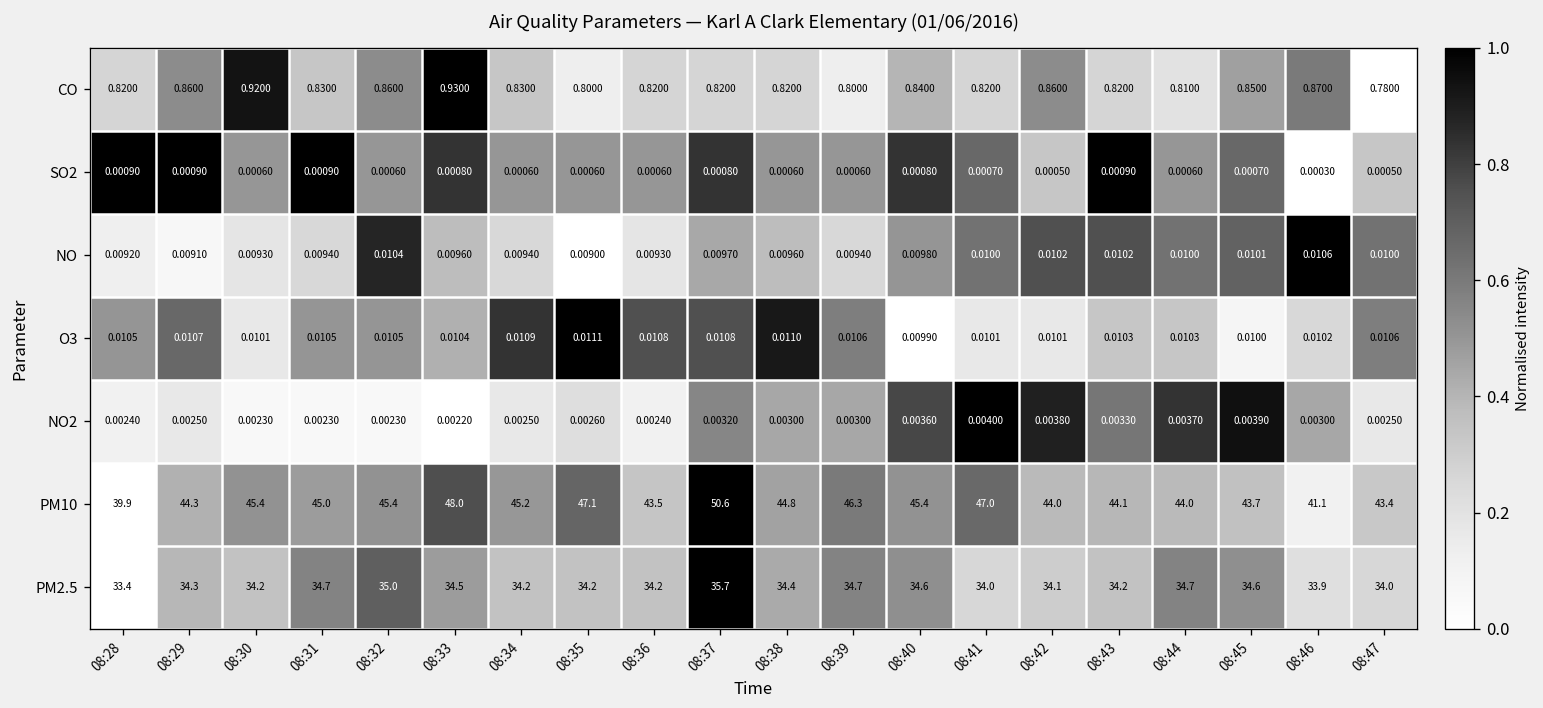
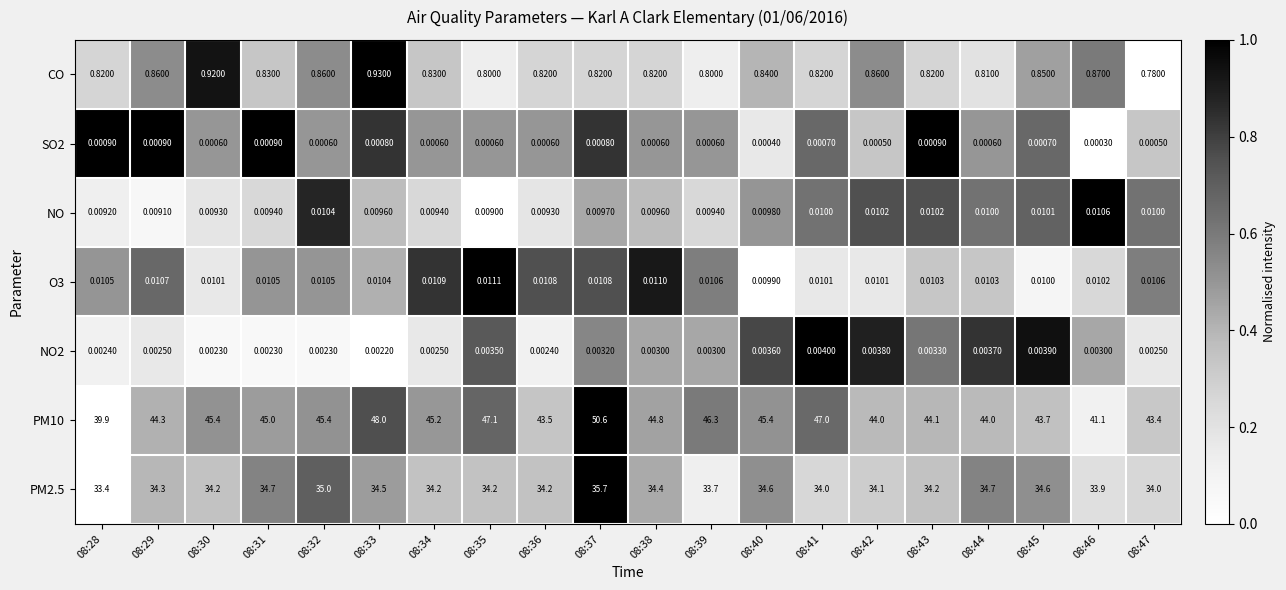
  {
    "CO": {
      "08:28": 0.8200,
      "08:29": 0.8600,
      "08:30": 0.9200,
      "08:31": 0.8300,
      "08:32": 0.8600,
      "08:33": 0.9300,
      "08:34": 0.8300,
      "08:35": 0.8000,
      "08:36": 0.8200,
      "08:37": 0.8200,
      "08:38": 0.8200,
      "08:39": 0.8000,
      "08:40": 0.8400,
      "08:41": 0.8200,
      "08:42": 0.8600,
      "08:43": 0.8200,
      "08:44": 0.8100,
      "08:45": 0.8500,
      "08:46": 0.8700,
      "08:47": 0.7800
    },
    "SO2": {
      "08:28": 0.00090,
      "08:29": 0.00090,
      "08:30": 0.00060,
      "08:31": 0.00090,
      "08:32": 0.00060,
      "08:33": 0.00080,
      "08:34": 0.00060,
      "08:35": 0.00060,
      "08:36": 0.00060,
      "08:37": 0.00080,
      "08:38": 0.00060,
      "08:39": 0.00060,
-     "08:40": 0.00080,
+     "08:40": 0.00040,
      "08:41": 0.00070,
      "08:42": 0.00050,
      "08:43": 0.00090,
      "08:44": 0.00060,
      "08:45": 0.00070,
      "08:46": 0.00030,
      "08:47": 0.00050
    },
    "NO": {
      "08:28": 0.00920,
      "08:29": 0.00910,
      "08:30": 0.00930,
      "08:31": 0.00940,
      "08:32": 0.0104,
      "08:33": 0.00960,
      "08:34": 0.00940,
      "08:35": 0.00900,
      "08:36": 0.00930,
      "08:37": 0.00970,
      "08:38": 0.00960,
      "08:39": 0.00940,
      "08:40": 0.00980,
      "08:41": 0.0100,
      "08:42": 0.0102,
      "08:43": 0.0102,
      "08:44": 0.0100,
      "08:45": 0.0101,
      "08:46": 0.0106,
      "08:47": 0.0100
    },
    "O3": {
      "08:28": 0.0105,
      "08:29": 0.0107,
      "08:30": 0.0101,
      "08:31": 0.0105,
      "08:32": 0.0105,
      "08:33": 0.0104,
      "08:34": 0.0109,
      "08:35": 0.0111,
      "08:36": 0.0108,
      "08:37": 0.0108,
      "08:38": 0.0110,
      "08:39": 0.0106,
      "08:40": 0.00990,
      "08:41": 0.0101,
      "08:42": 0.0101,
      "08:43": 0.0103,
      "08:44": 0.0103,
      "08:45": 0.0100,
      "08:46": 0.0102,
      "08:47": 0.0106
    },
    "NO2": {
      "08:28": 0.00240,
      "08:29": 0.00250,
      "08:30": 0.00230,
      "08:31": 0.00230,
      "08:32": 0.00230,
      "08:33": 0.00220,
      "08:34": 0.00250,
-     "08:35": 0.00260,
+     "08:35": 0.00350,
      "08:36": 0.00240,
      "08:37": 0.00320,
      "08:38": 0.00300,
      "08:39": 0.00300,
      "08:40": 0.00360,
      "08:41": 0.00400,
      "08:42": 0.00380,
      "08:43": 0.00330,
      "08:44": 0.00370,
      "08:45": 0.00390,
      "08:46": 0.00300,
      "08:47": 0.00250
    },
    "PM10": {
      "08:28": 39.9,
      "08:29": 44.3,
      "08:30": 45.4,
      "08:31": 45.0,
      "08:32": 45.4,
      "08:33": 48.0,
      "08:34": 45.2,
      "08:35": 47.1,
      "08:36": 43.5,
      "08:37": 50.6,
      "08:38": 44.8,
      "08:39": 46.3,
      "08:40": 45.4,
      "08:41": 47.0,
      "08:42": 44.0,
      "08:43": 44.1,
      "08:44": 44.0,
      "08:45": 43.7,
      "08:46": 41.1,
      "08:47": 43.4
    },
    "PM2.5": {
      "08:28": 33.4,
      "08:29": 34.3,
      "08:30": 34.2,
      "08:31": 34.7,
      "08:32": 35.0,
      "08:33": 34.5,
      "08:34": 34.2,
      "08:35": 34.2,
      "08:36": 34.2,
      "08:37": 35.7,
      "08:38": 34.4,
-     "08:39": 34.7,
+     "08:39": 33.7,
      "08:40": 34.6,
      "08:41": 34.0,
      "08:42": 34.1,
      "08:43": 34.2,
      "08:44": 34.7,
      "08:45": 34.6,
      "08:46": 33.9,
      "08:47": 34.0
    }
  }
